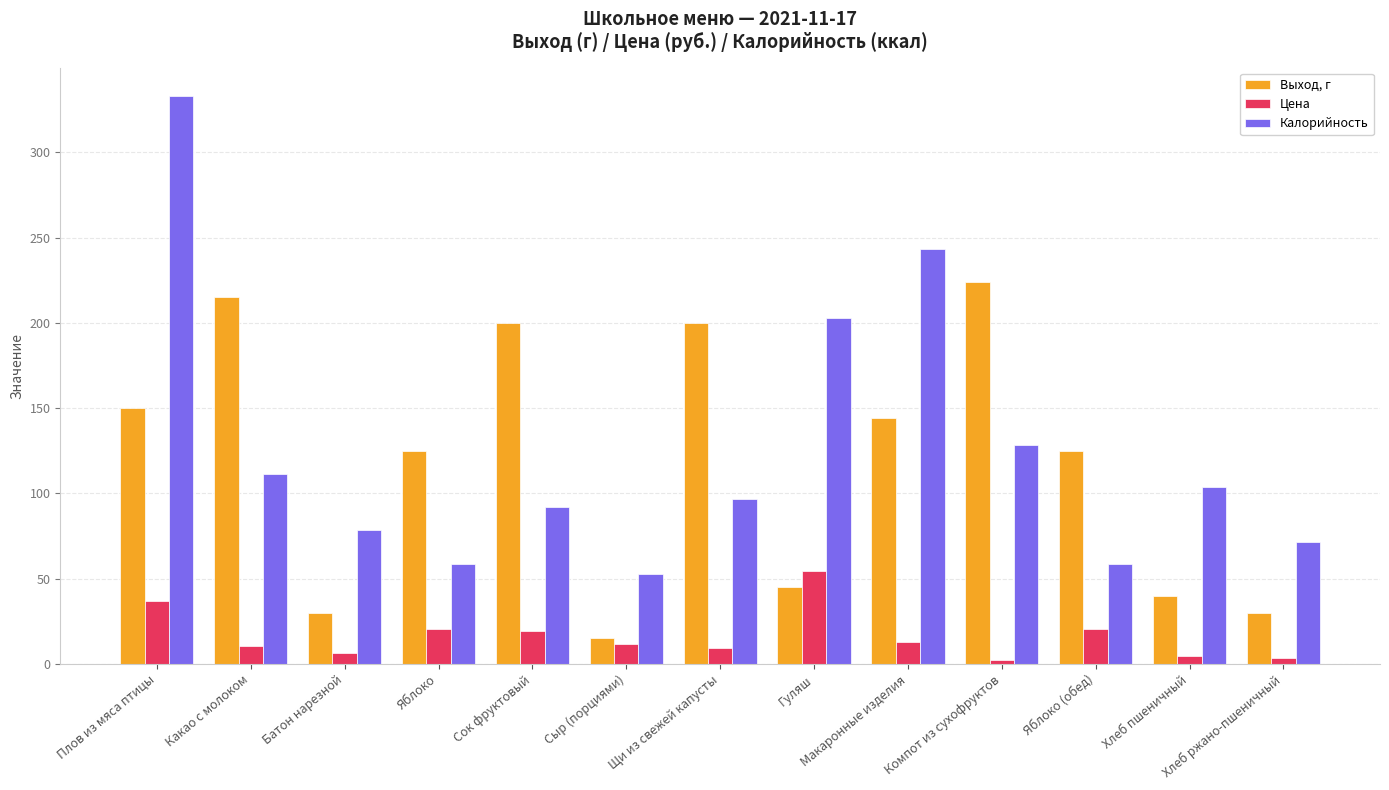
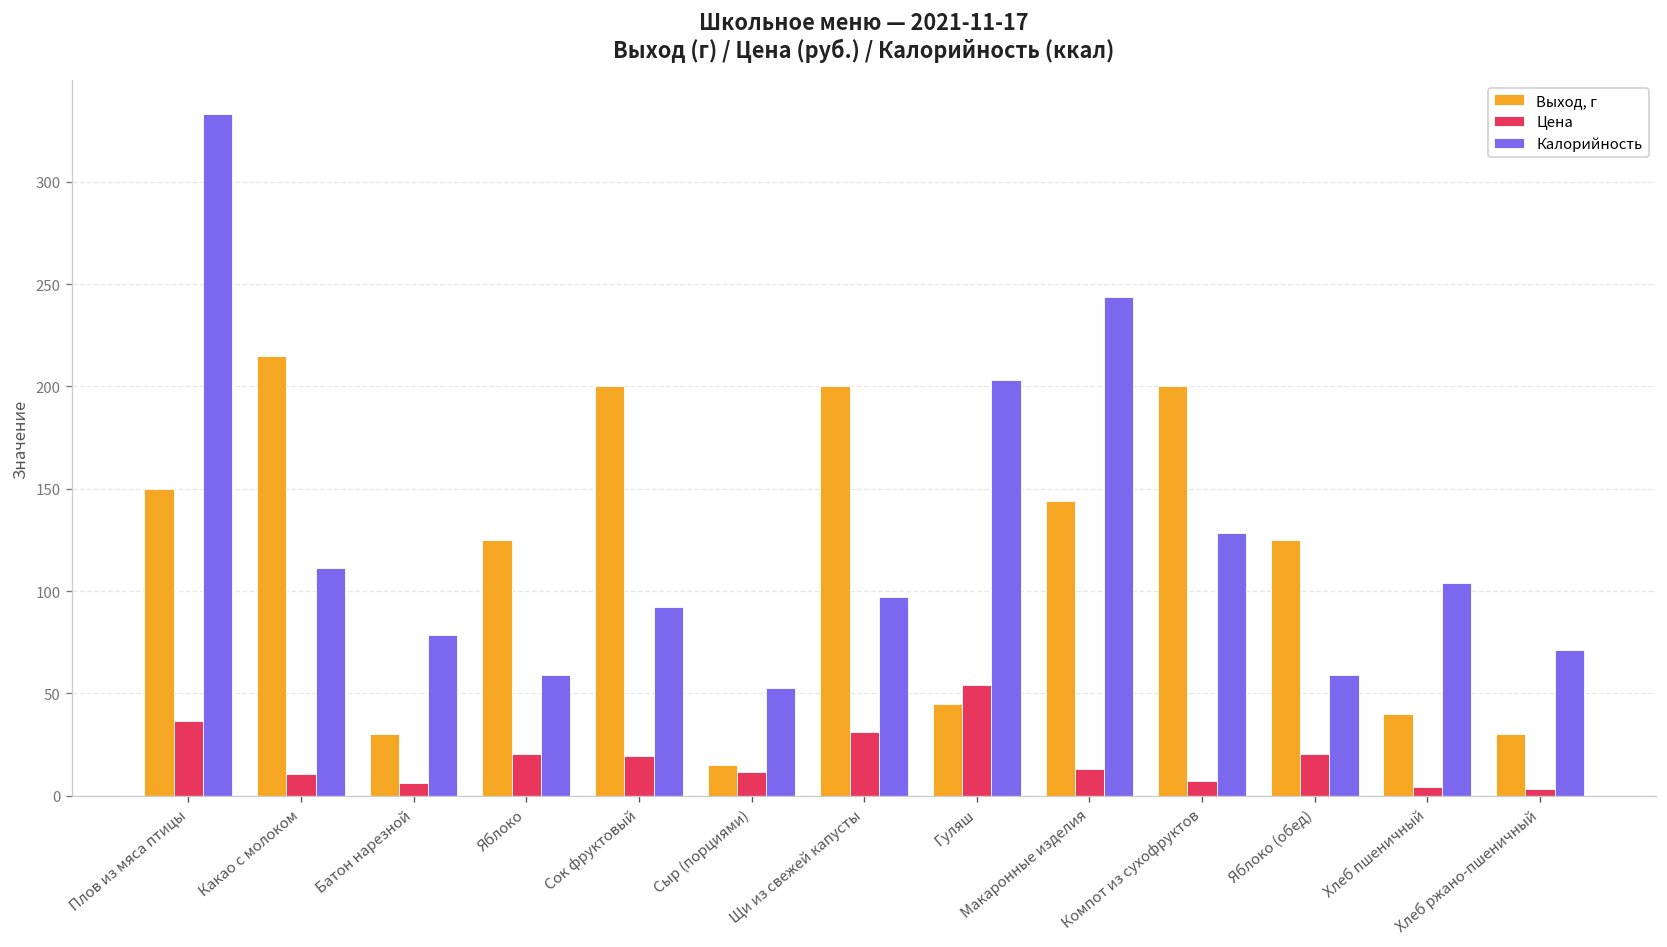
  {
    "Выход, г": {
      "Плов из мяса птицы": 150,
      "Какао с молоком": 215,
      "Батон нарезной": 30,
      "Яблоко": 125,
      "Сок фруктовый": 200,
      "Сыр (порциями)": 15,
      "Щи из свежей капусты": 200,
      "Гуляш": 45,
      "Макаронные изделия": 144,
-     "Компот из сухофруктов": 224,
+     "Компот из сухофруктов": 200,
      "Яблоко (обед)": 125,
      "Хлеб пшеничный": 40,
      "Хлеб ржано-пшеничный": 30
    },
    "Цена": {
      "Плов из мяса птицы": 37,
      "Какао с молоком": 11,
      "Батон нарезной": 6,
      "Яблоко": 20,
      "Сок фруктовый": 19,
      "Сыр (порциями)": 12,
-     "Щи из свежей капусты": 9,
+     "Щи из свежей капусты": 31,
      "Гуляш": 54,
      "Макаронные изделия": 13,
-     "Компот из сухофруктов": 2,
+     "Компот из сухофруктов": 7,
      "Яблоко (обед)": 20,
      "Хлеб пшеничный": 4,
      "Хлеб ржано-пшеничный": 3
    },
    "Калорийность": {
      "Плов из мяса птицы": 333,
      "Какао с молоком": 111,
      "Батон нарезной": 79,
      "Яблоко": 59,
      "Сок фруктовый": 92,
      "Сыр (порциями)": 53,
      "Щи из свежей капусты": 97,
      "Гуляш": 203,
      "Макаронные изделия": 244,
      "Компот из сухофруктов": 129,
      "Яблоко (обед)": 59,
      "Хлеб пшеничный": 104,
      "Хлеб ржано-пшеничный": 71
    }
  }
